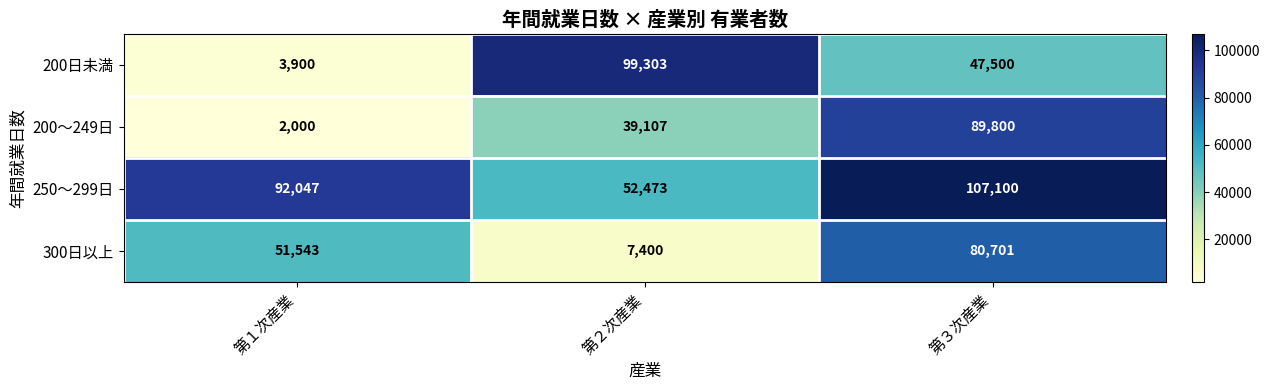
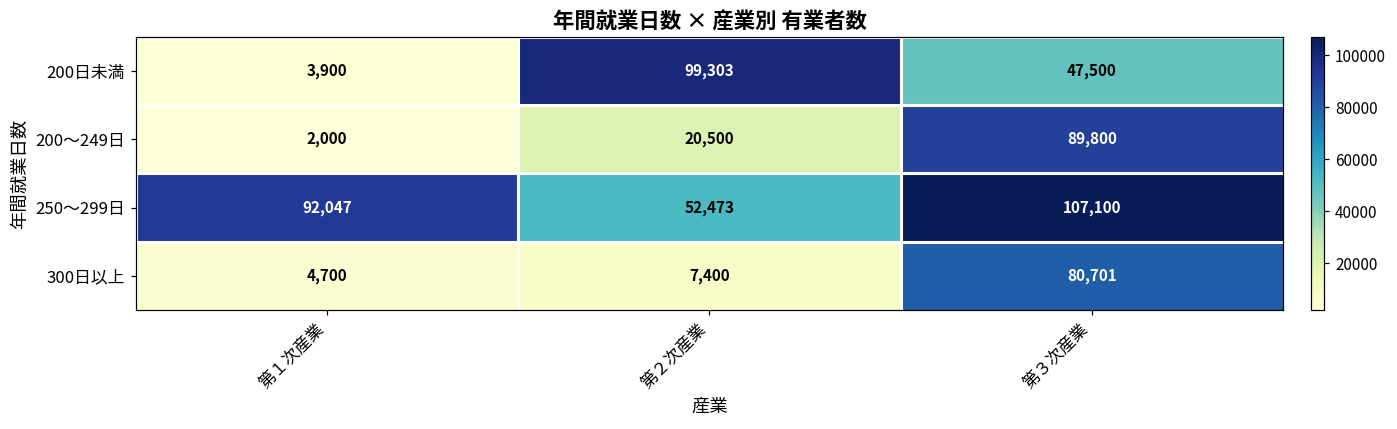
  {
    "200日未満": {
      "第１次産業": "3,900",
      "第２次産業": "99,303",
      "第３次産業": "47,500"
    },
    "200～249日": {
      "第１次産業": "2,000",
-     "第２次産業": "39,107",
+     "第２次産業": "20,500",
      "第３次産業": "89,800"
    },
    "250～299日": {
      "第１次産業": "92,047",
      "第２次産業": "52,473",
      "第３次産業": "107,100"
    },
    "300日以上": {
-     "第１次産業": "51,543",
+     "第１次産業": "4,700",
      "第２次産業": "7,400",
      "第３次産業": "80,701"
    }
  }
